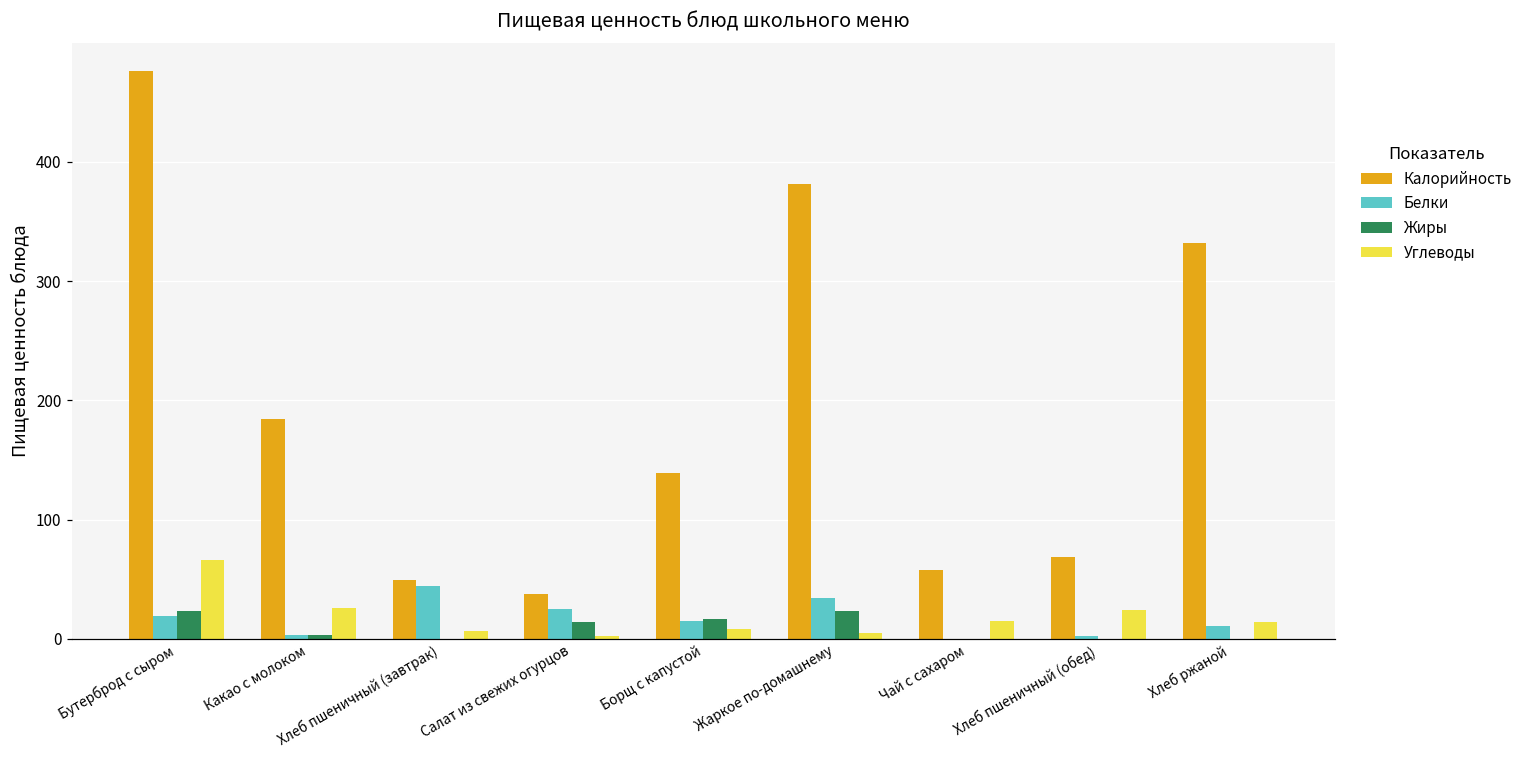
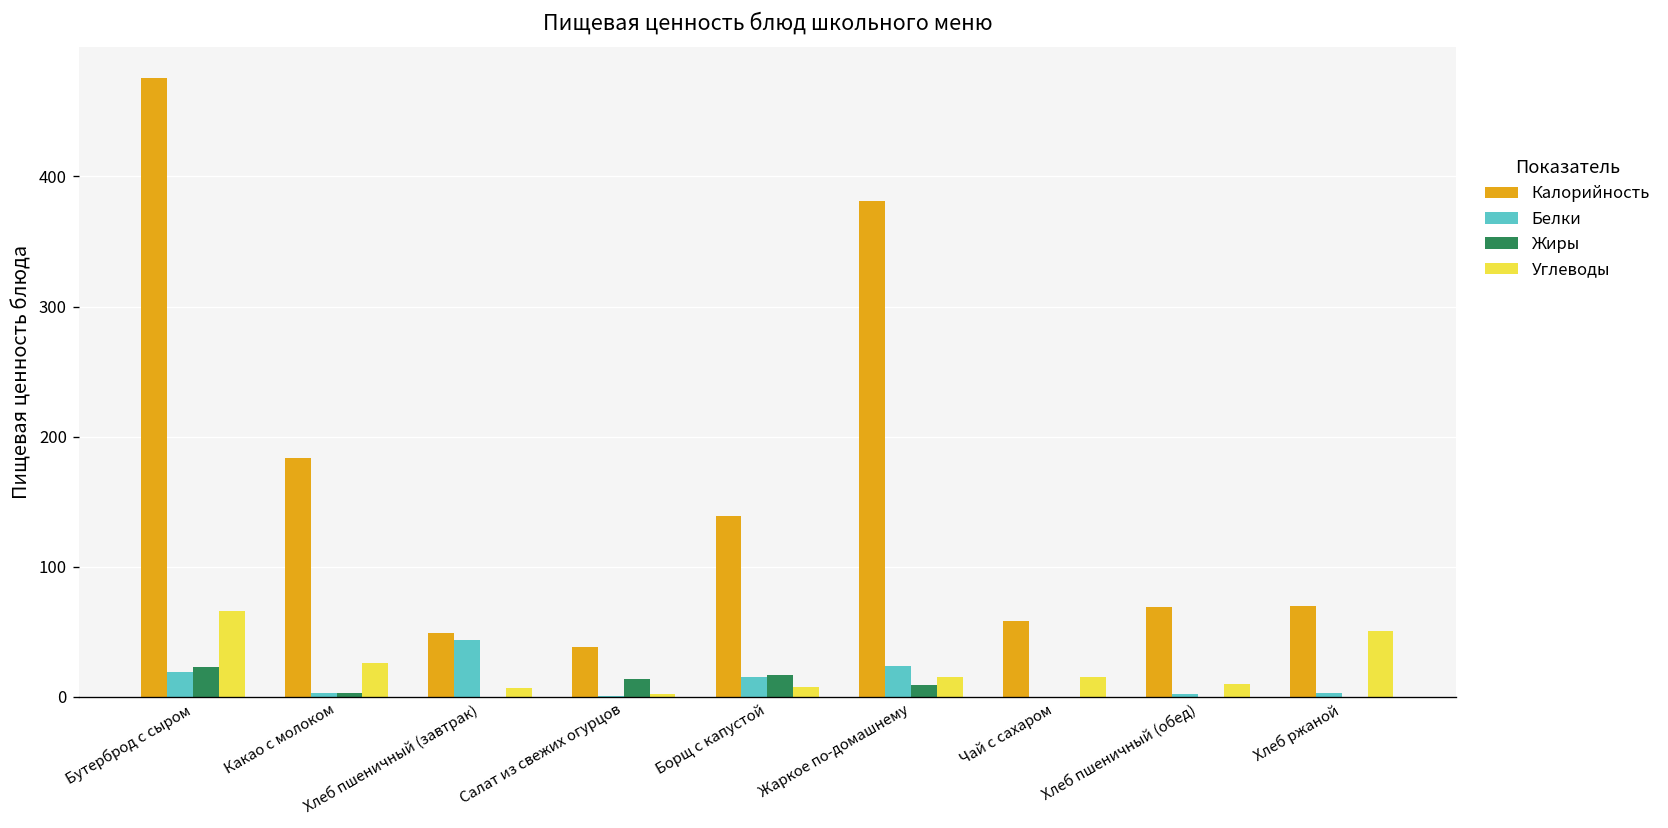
  {
    "Калорийность": {
      "Бутерброд с сыром": 476,
      "Какао с молоком": 184,
      "Хлеб пшеничный (завтрак)": 49,
      "Салат из свежих огурцов": 38,
      "Борщ с капустой": 139,
      "Жаркое по-домашнему": 381,
      "Чай с сахаром": 58,
      "Хлеб пшеничный (обед)": 69,
-     "Хлеб ржаной": 332
+     "Хлеб ржаной": 70
    },
    "Белки": {
      "Бутерброд с сыром": 19,
      "Какао с молоком": 3,
      "Хлеб пшеничный (завтрак)": 44,
-     "Салат из свежих огурцов": 25,
+     "Салат из свежих огурцов": 1,
      "Борщ с капустой": 15,
-     "Жаркое по-домашнему": 34,
+     "Жаркое по-домашнему": 24,
      "Чай с сахаром": 0,
-     "Хлеб ржаной": 11
+     "Хлеб ржаной": 3
    },
    "Жиры": {
      "Бутерброд с сыром": 23,
      "Какао с молоком": 3,
      "Хлеб пшеничный (завтрак)": 0,
      "Салат из свежих огурцов": 14,
      "Борщ с капустой": 17,
-     "Жаркое по-домашнему": 23,
+     "Жаркое по-домашнему": 9,
      "Чай с сахаром": 0,
      "Хлеб пшеничный (обед)": 0,
      "Хлеб ржаной": 0
    },
    "Углеводы": {
      "Бутерброд с сыром": 66,
      "Какао с молоком": 26,
      "Хлеб пшеничный (завтрак)": 7,
      "Борщ с капустой": 8,
-     "Жаркое по-домашнему": 5,
+     "Жаркое по-домашнему": 15,
      "Чай с сахаром": 15,
-     "Хлеб пшеничный (обед)": 24,
-     "Хлеб ржаной": 14
+     "Хлеб пшеничный (обед)": 10,
+     "Хлеб ржаной": 51
    }
  }
